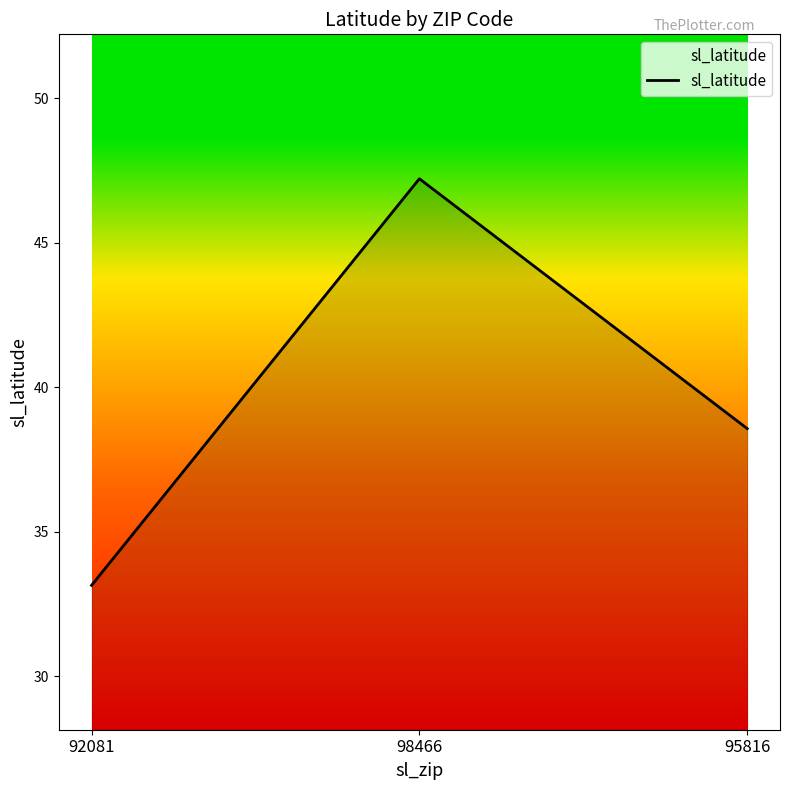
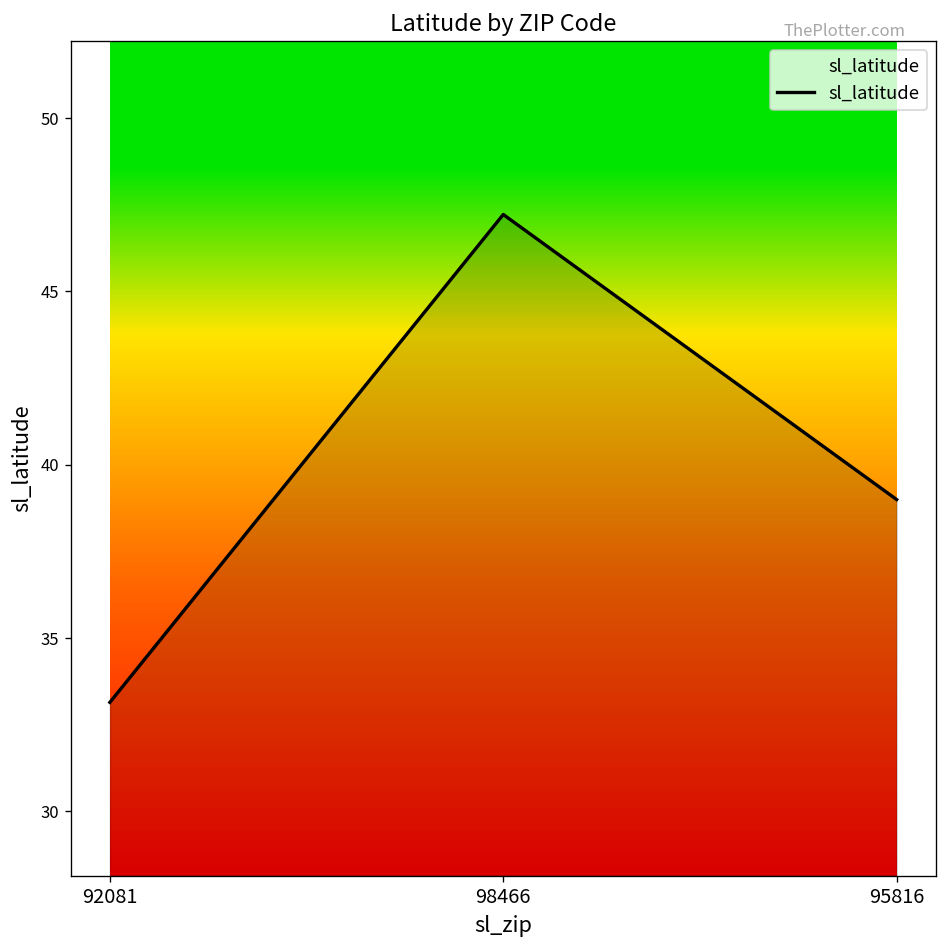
  {
    "92081": 33.1,
    "98466": 47.2,
-   "95816": 38.6
+   "95816": 39.0
  }
